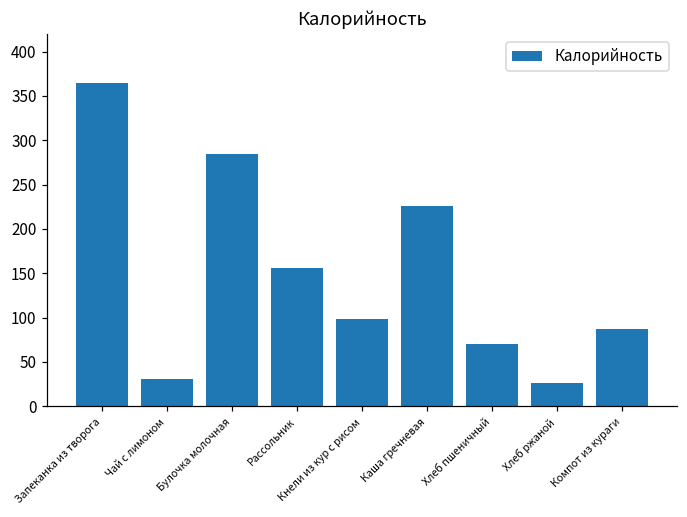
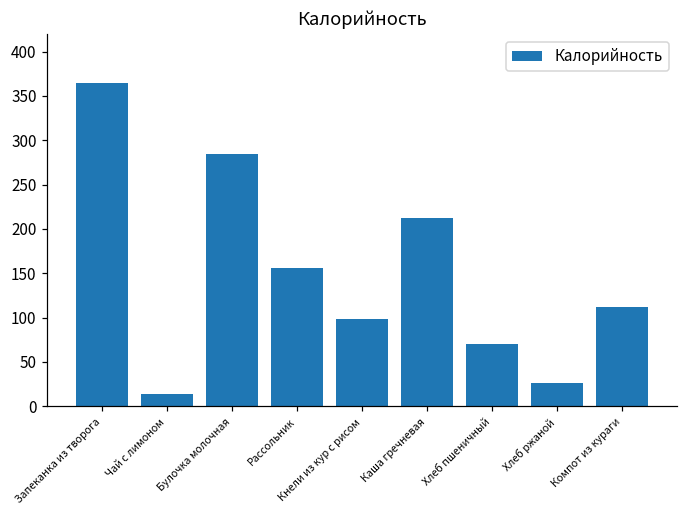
  {
    "Запеканка из творога": 360,
-   "Чай с лимоном": 30,
+   "Чай с лимоном": 10,
    "Булочка молочная": 280,
    "Рассольник": 160,
    "Кнели из кур с рисом": 100,
-   "Каша гречневая": 230,
+   "Каша гречневая": 210,
    "Хлеб пшеничный": 70,
    "Хлеб ржаной": 30,
-   "Компот из кураги": 90
+   "Компот из кураги": 110
  }
